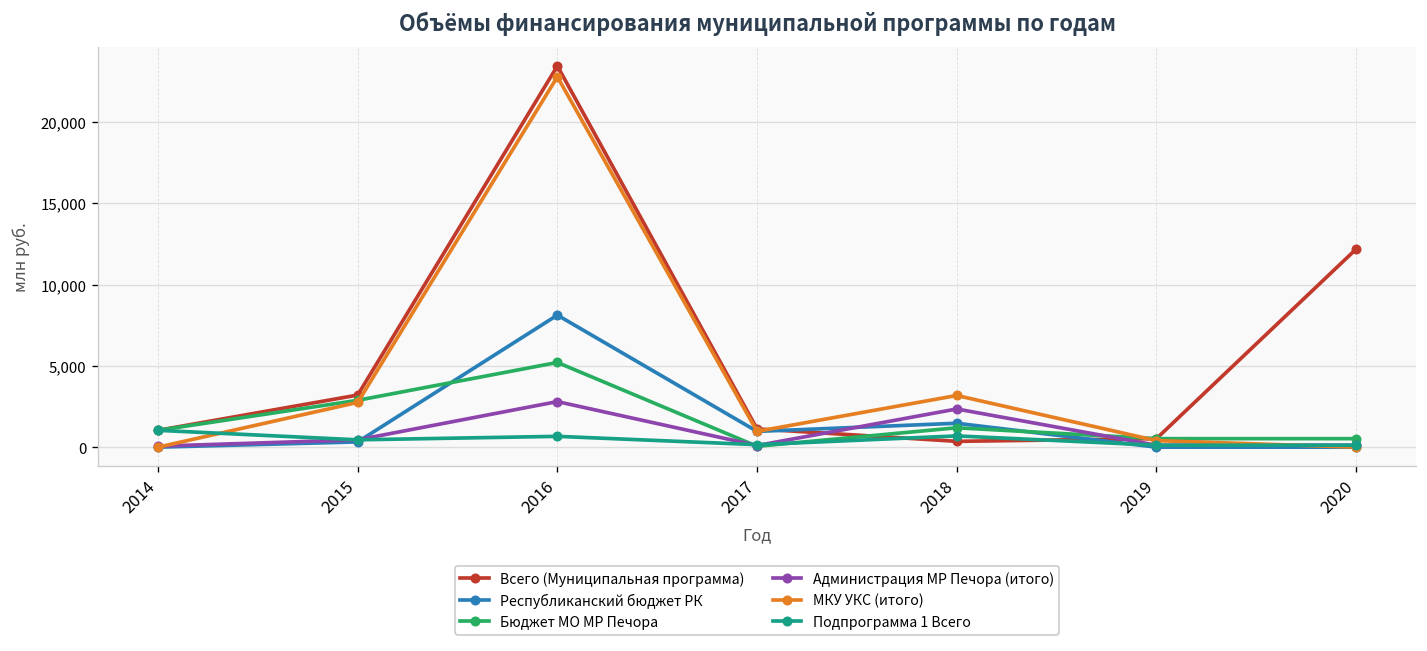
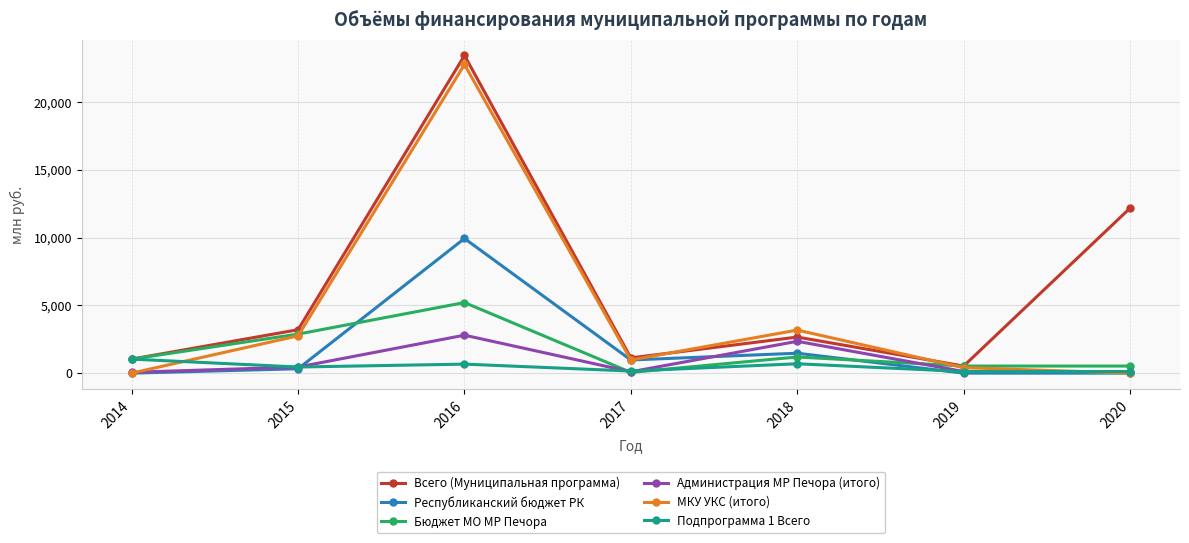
  {
    "Всего (Муниципальная программа)": {
      "2015": "3,200",
      "2016": "23,400",
-     "2018": "400",
+     "2018": "2,700",
      "2020": "12,200"
    },
    "Республиканский бюджет РК": {
-     "2016": "8,100",
+     "2016": "9,900",
      "2018": "1,500"
    },
    "Администрация МР Печора (итого)": {
      "2016": "2,800",
      "2018": "2,300"
    },
    "МКУ УКС (итого)": {
      "2016": "22,800",
      "2018": "3,200"
    }
  }
